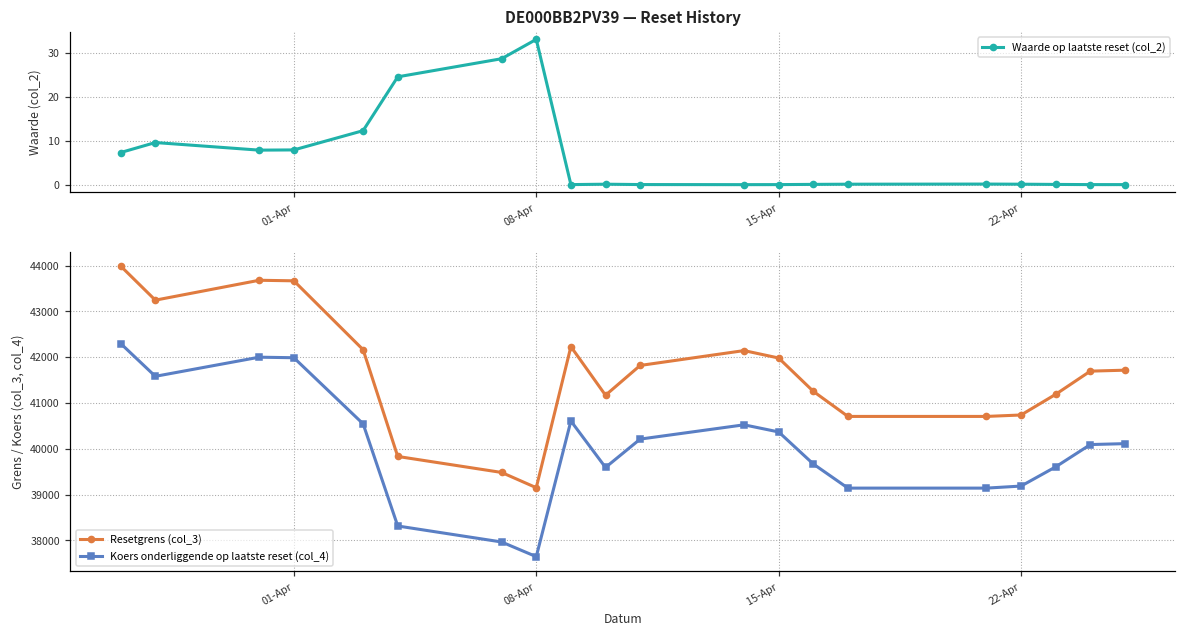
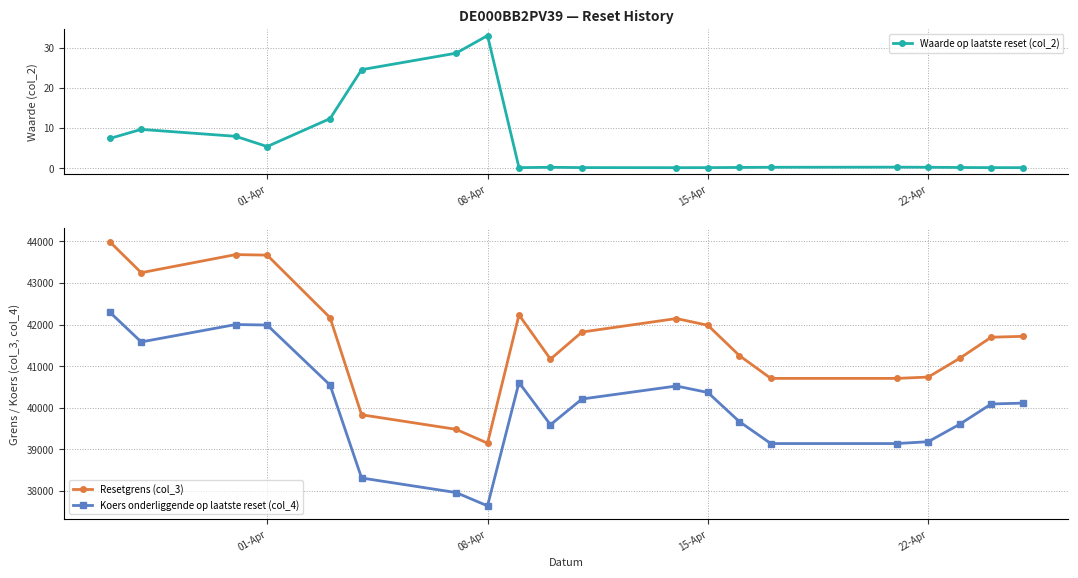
  {
    "DE000BB2PV39 — Reset History": {
-     "01-Apr": 8,
+     "01-Apr": 5,
      "08-Apr": 33,
      "15-Apr": 0,
      "22-Apr": 0
    }
  }
